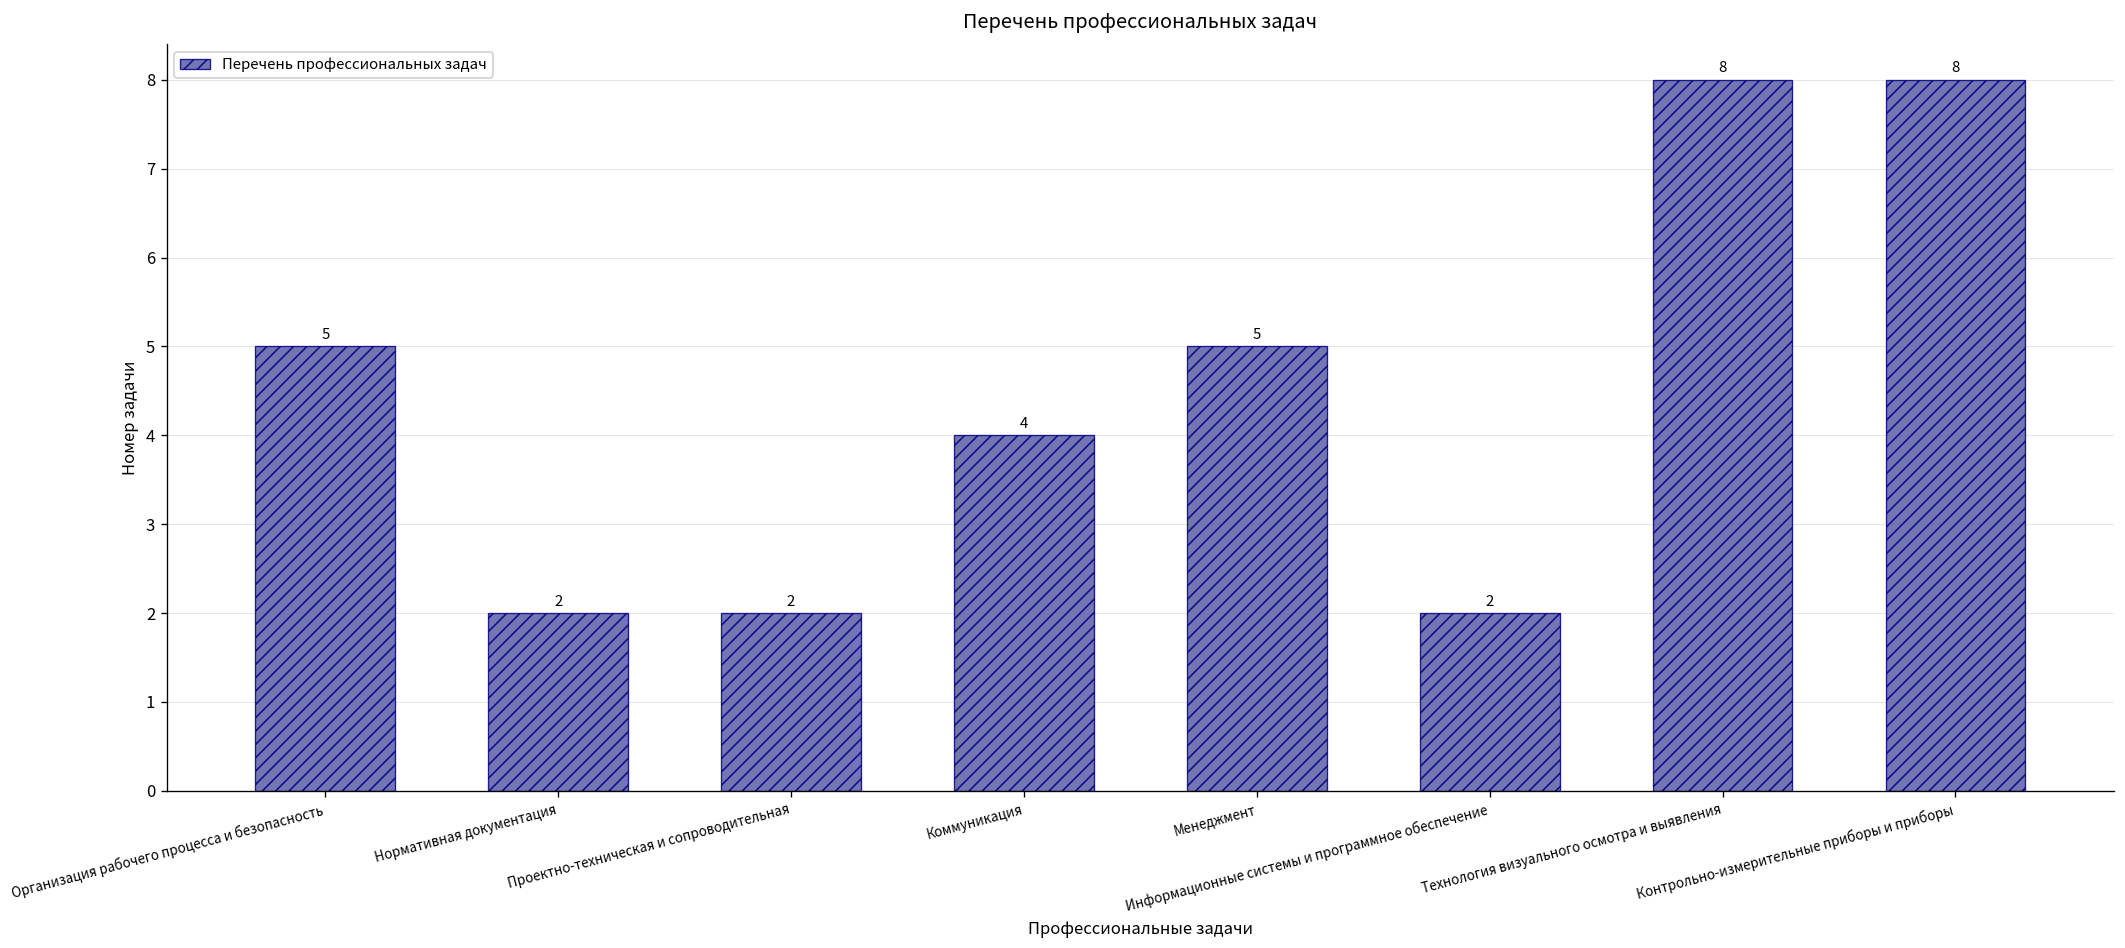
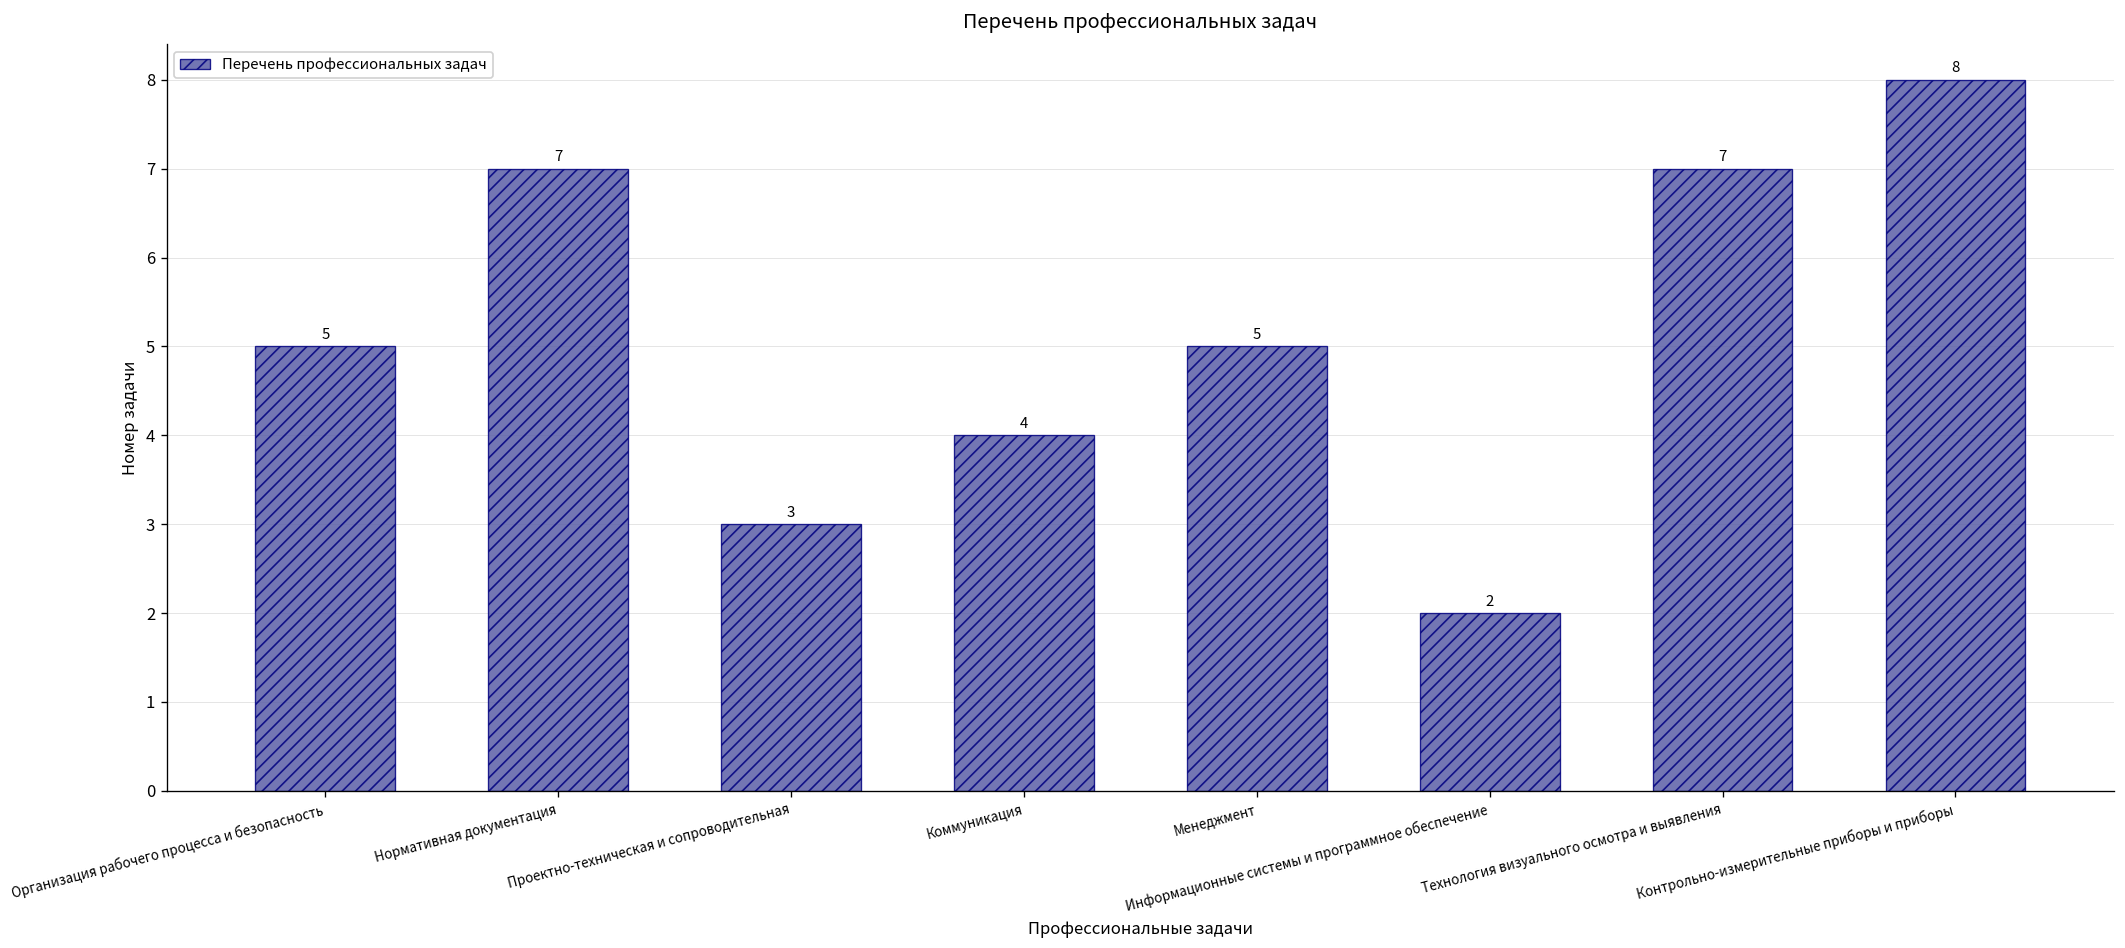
  {
    "Организация рабочего процесса и безопасность": 5,
-   "Нормативная документация": 2,
-   "Проектно-техническая и сопроводительная": 2,
+   "Нормативная документация": 7,
+   "Проектно-техническая и сопроводительная": 3,
    "Коммуникация": 4,
    "Менеджмент": 5,
    "Информационные системы и программное обеспечение": 2,
-   "Технология визуального осмотра и выявления": 8,
+   "Технология визуального осмотра и выявления": 7,
    "Контрольно-измерительные приборы и приборы": 8
  }
